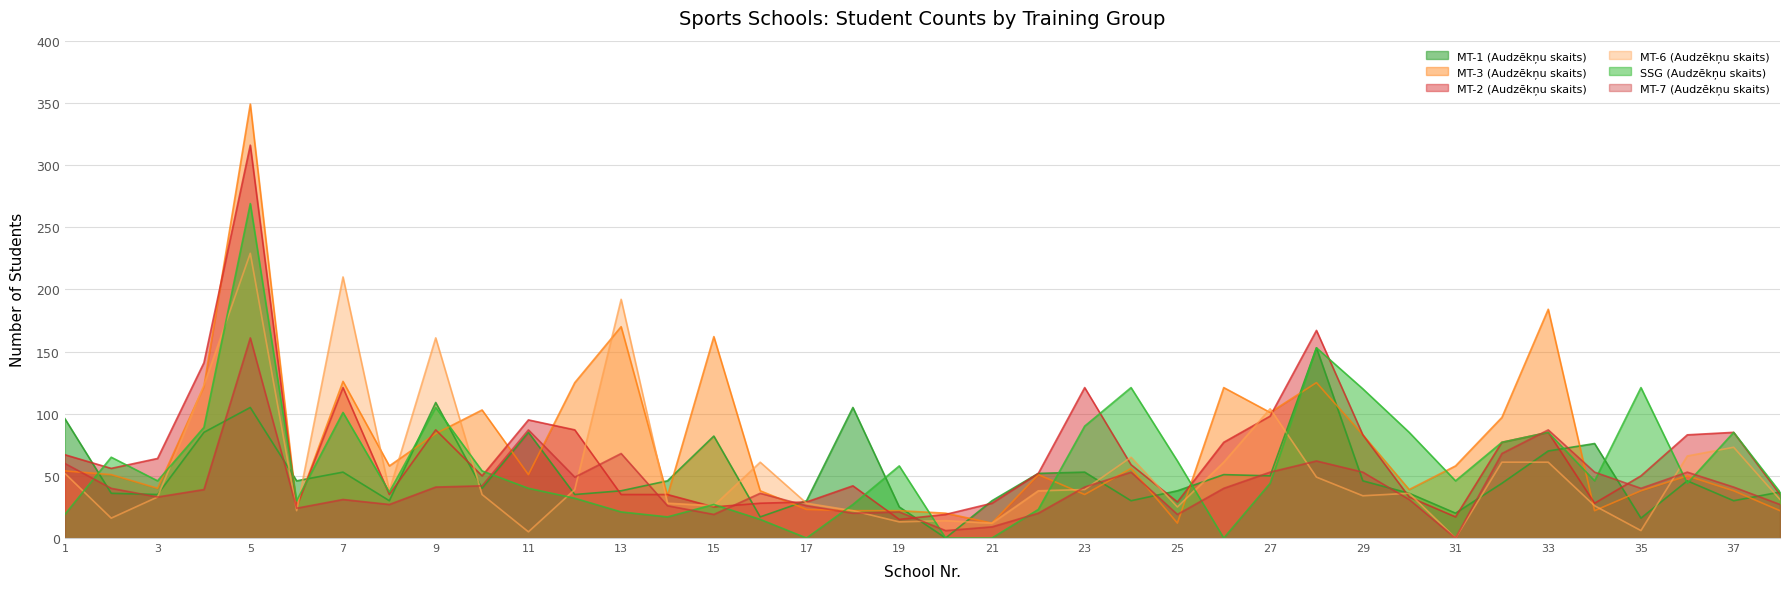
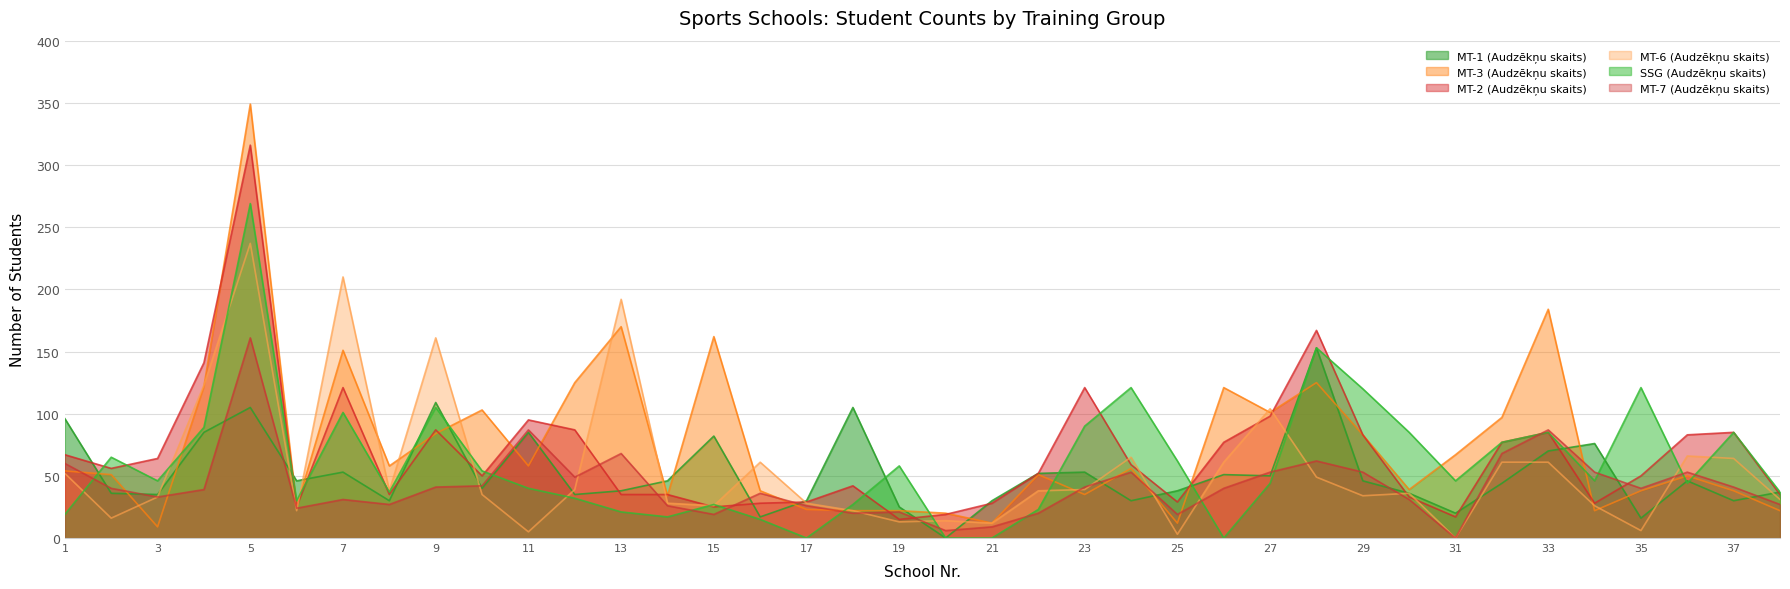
  {
    "MT-3 (Audzēkņu skaits)": {
-     "3": 40,
+     "3": 9,
      "5": 349,
-     "7": 126,
+     "7": 151,
      "9": 84,
-     "11": 51,
+     "11": 58,
      "13": 170,
      "15": 162,
      "17": 23,
      "23": 35,
      "25": 12,
      "27": 101,
-     "31": 58,
+     "31": 67,
      "33": 184,
      "37": 38
    },
    "MT-6 (Audzēkņu skaits)": {
-     "5": 229,
+     "5": 237,
      "7": 210,
      "9": 161,
      "11": 5,
      "13": 192,
-     "25": 25,
+     "25": 3,
      "27": 104,
      "29": 34,
      "33": 61,
      "35": 6,
-     "37": 73
+     "37": 64
    }
  }
